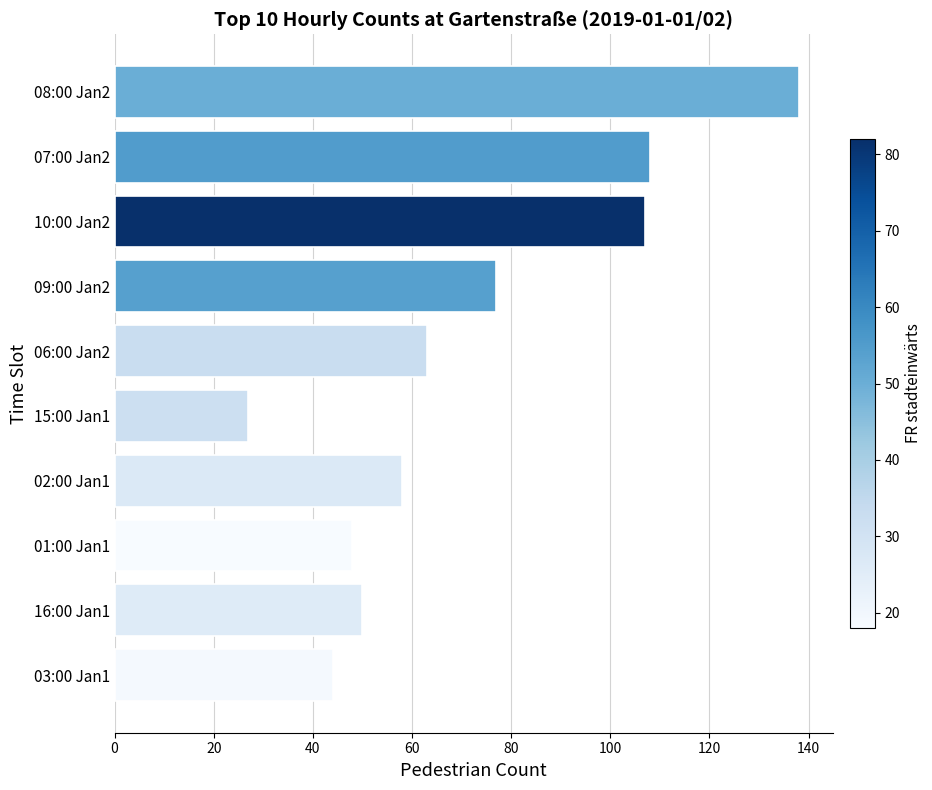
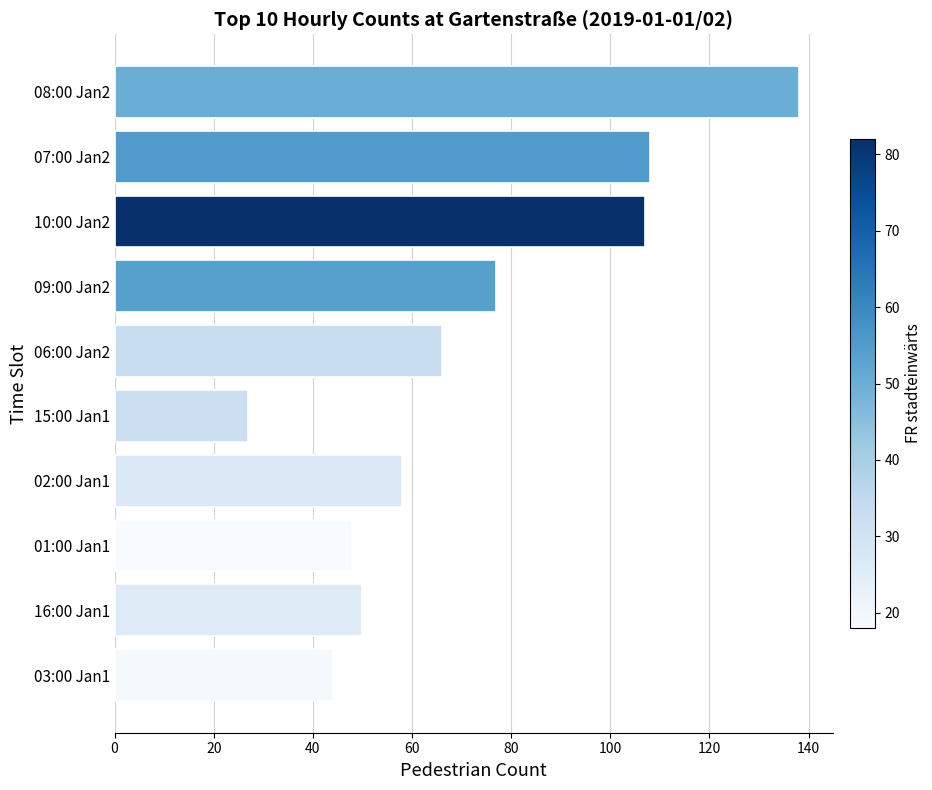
  {
    "08:00 Jan2": 138,
    "07:00 Jan2": 108,
    "10:00 Jan2": 107,
    "09:00 Jan2": 77,
-   "06:00 Jan2": 63,
+   "06:00 Jan2": 66,
    "15:00 Jan1": 27,
    "02:00 Jan1": 58,
    "01:00 Jan1": 48,
    "16:00 Jan1": 50,
    "03:00 Jan1": 44
  }
